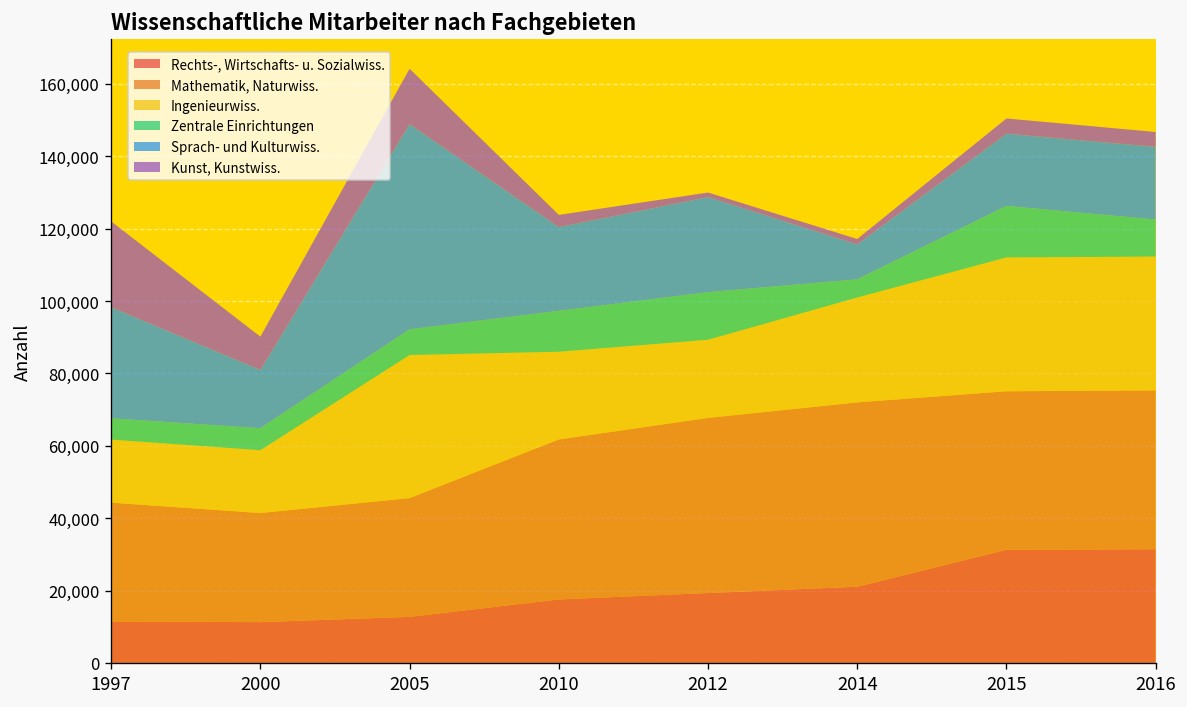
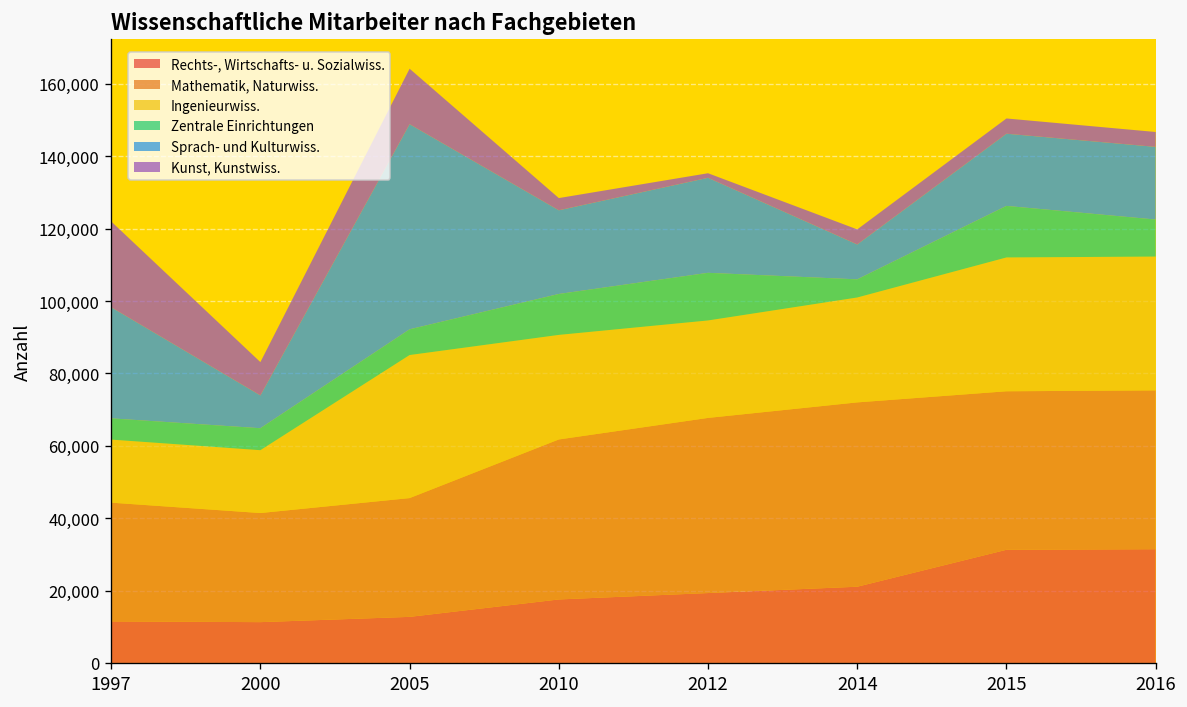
  {
    "Ingenieurwiss.": {
      "1997": "17,000",
      "2000": "17,000",
      "2005": "40,000",
-     "2010": "24,000",
-     "2012": "22,000",
+     "2010": "29,000",
+     "2012": "27,000",
      "2014": "29,000",
      "2015": "37,000",
      "2016": "37,000"
    },
    "Zentrale Einrichtungen": {
      "1997": "6,000",
      "2000": "6,000",
      "2005": "7,000",
      "2010": "11,000",
      "2012": "13,000",
      "2014": "5,000",
      "2015": "14,000",
      "2016": "10,000"
    },
    "Sprach- und Kulturwiss.": {
      "1997": "31,000",
-     "2000": "16,000",
+     "2000": "9,000",
      "2005": "57,000",
      "2010": "23,000",
      "2012": "26,000",
      "2014": "10,000",
      "2015": "20,000",
      "2016": "20,000"
    },
    "Kunst, Kunstwiss.": {
      "1997": "24,000",
      "2000": "9,000",
      "2005": "15,000",
      "2010": "3,000",
      "2012": "1,000",
-     "2014": "2,000",
+     "2014": "4,000",
      "2015": "4,000",
      "2016": "4,000"
    }
  }
